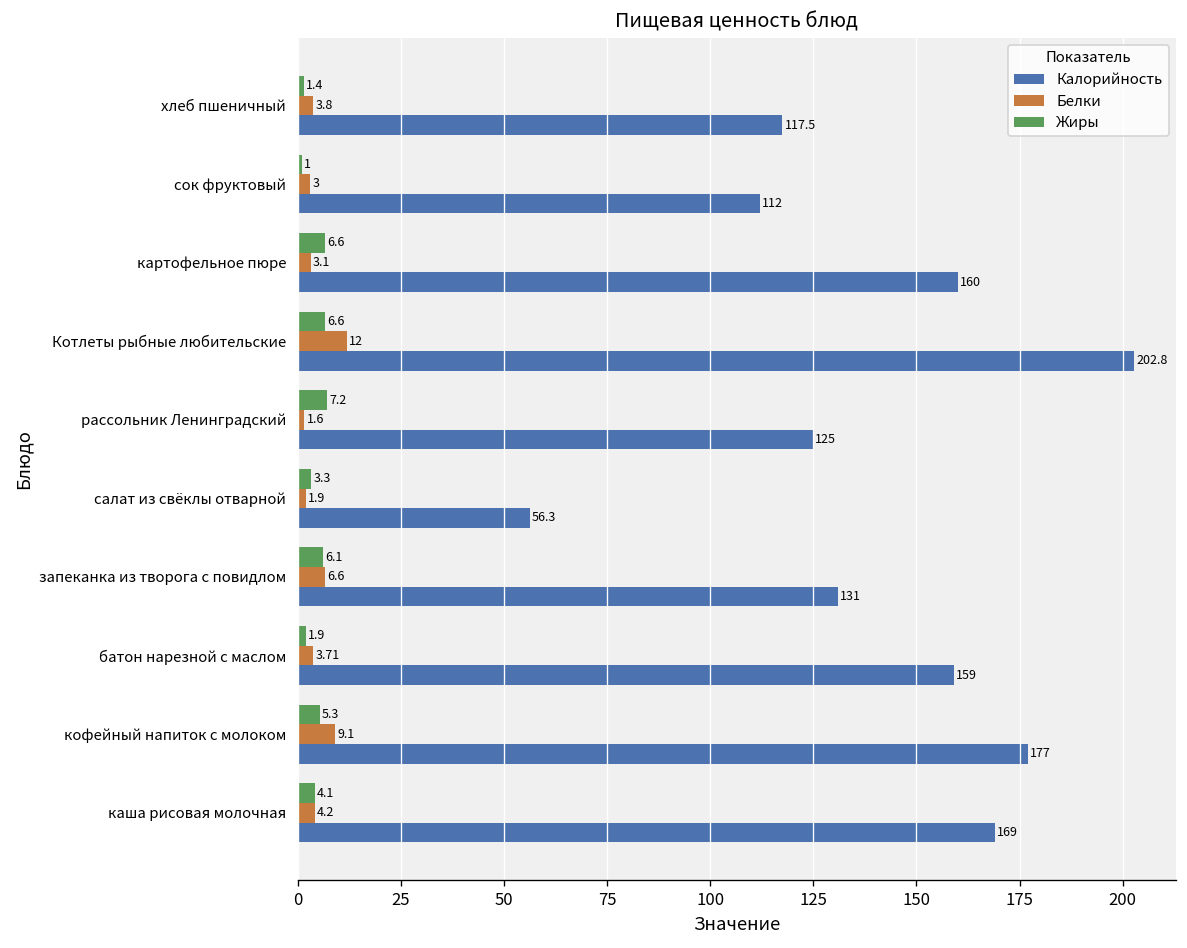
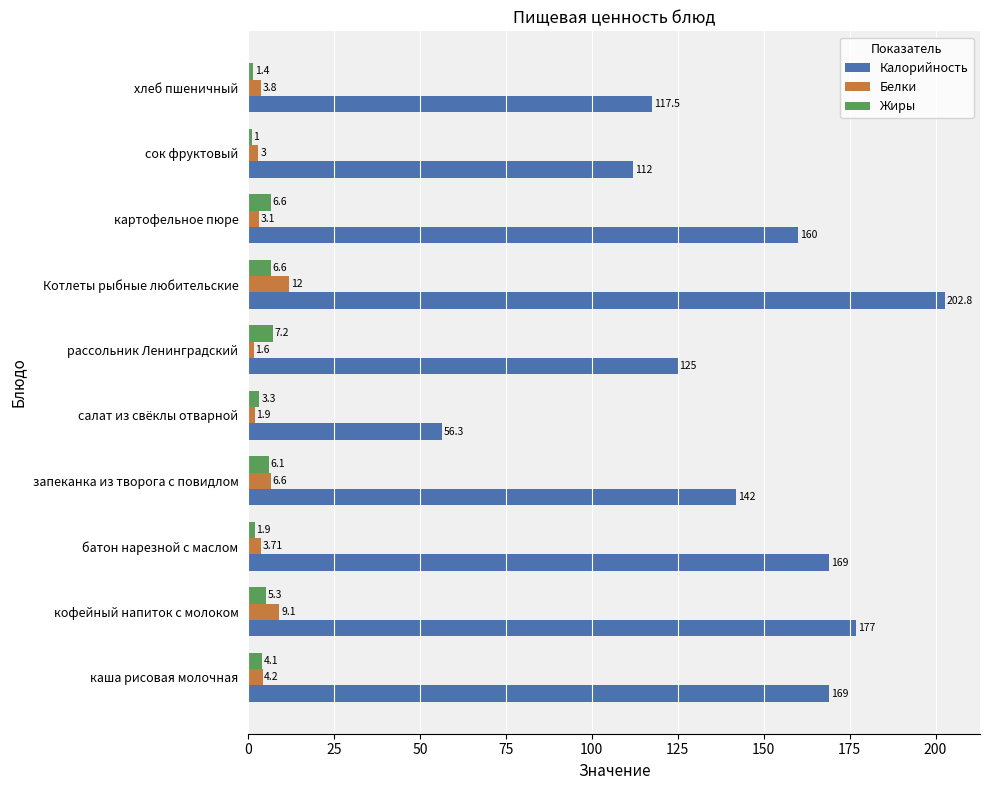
  {
    "Калорийность": {
      "хлеб пшеничный": 117.5,
      "сок фруктовый": 112,
      "картофельное пюре": 160,
      "Котлеты рыбные любительские": 202.8,
      "рассольник Ленинградский": 125,
      "салат из свёклы отварной": 56.3,
-     "запеканка из творога с повидлом": 131,
-     "батон нарезной с маслом": 159,
+     "запеканка из творога с повидлом": 142,
+     "батон нарезной с маслом": 169,
      "кофейный напиток с молоком": 177,
      "каша рисовая молочная": 169
    },
    "Белки": {
      "хлеб пшеничный": 3.8,
      "сок фруктовый": 3,
      "картофельное пюре": 3.1,
      "Котлеты рыбные любительские": 12,
      "рассольник Ленинградский": 1.6,
      "салат из свёклы отварной": 1.9,
      "запеканка из творога с повидлом": 6.6,
      "батон нарезной с маслом": 3.71,
      "кофейный напиток с молоком": 9.1,
      "каша рисовая молочная": 4.2
    },
    "Жиры": {
      "хлеб пшеничный": 1.4,
      "сок фруктовый": 1,
      "картофельное пюре": 6.6,
      "Котлеты рыбные любительские": 6.6,
      "рассольник Ленинградский": 7.2,
      "салат из свёклы отварной": 3.3,
      "запеканка из творога с повидлом": 6.1,
      "батон нарезной с маслом": 1.9,
      "кофейный напиток с молоком": 5.3,
      "каша рисовая молочная": 4.1
    }
  }
